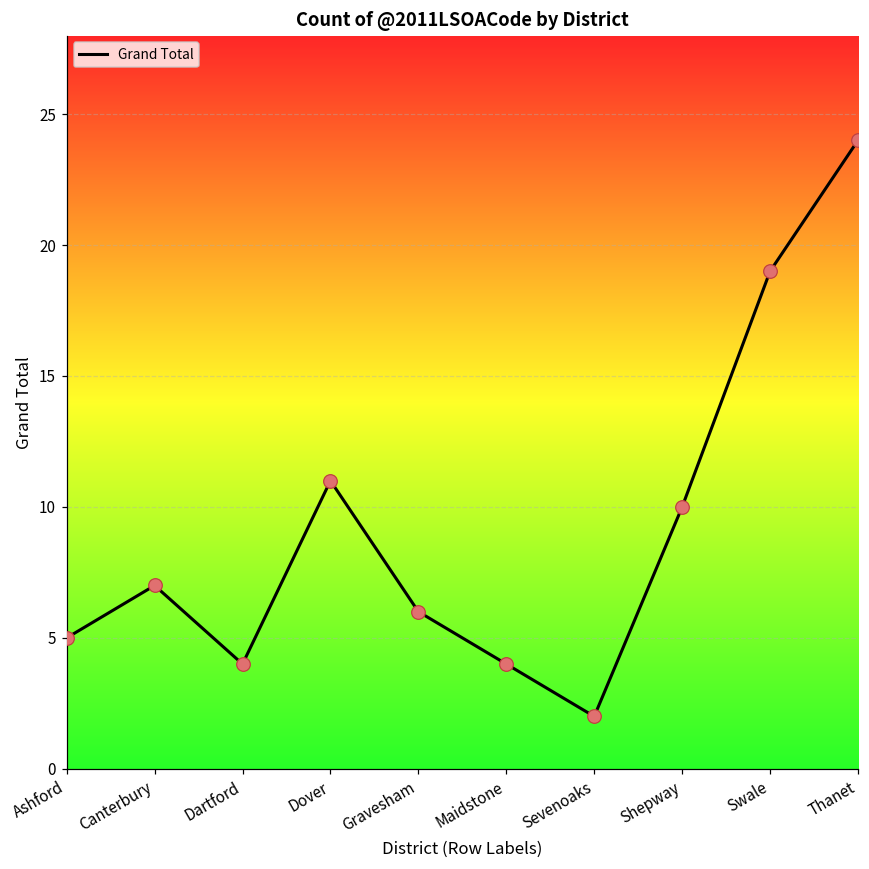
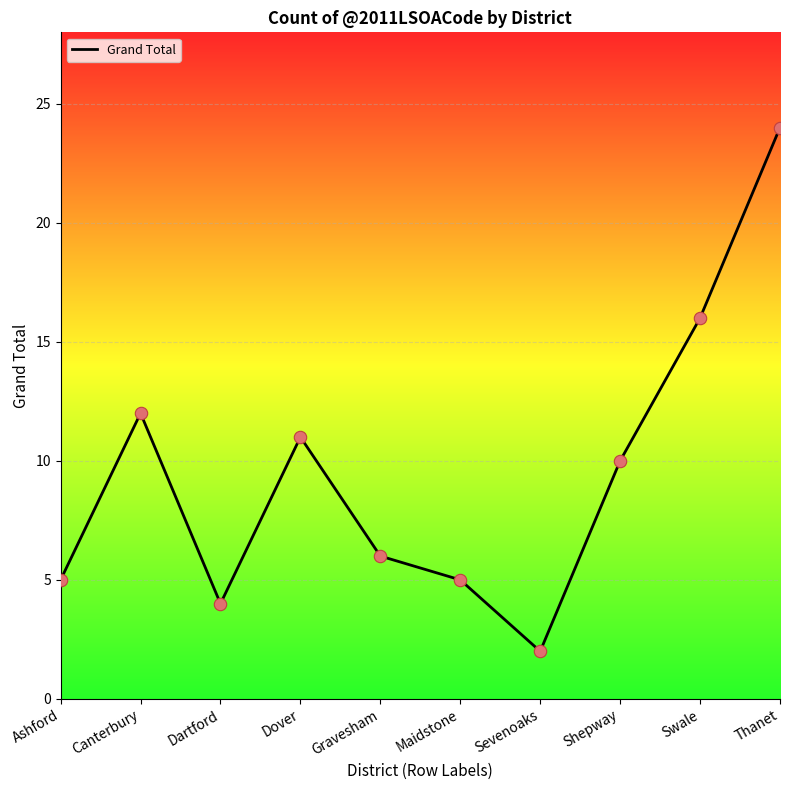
  {
    "Ashford": 5,
-   "Canterbury": 7,
+   "Canterbury": 12,
    "Dartford": 4,
    "Dover": 11,
    "Gravesham": 6,
-   "Maidstone": 4,
+   "Maidstone": 5,
    "Sevenoaks": 2,
    "Shepway": 10,
-   "Swale": 19,
+   "Swale": 16,
    "Thanet": 24
  }
